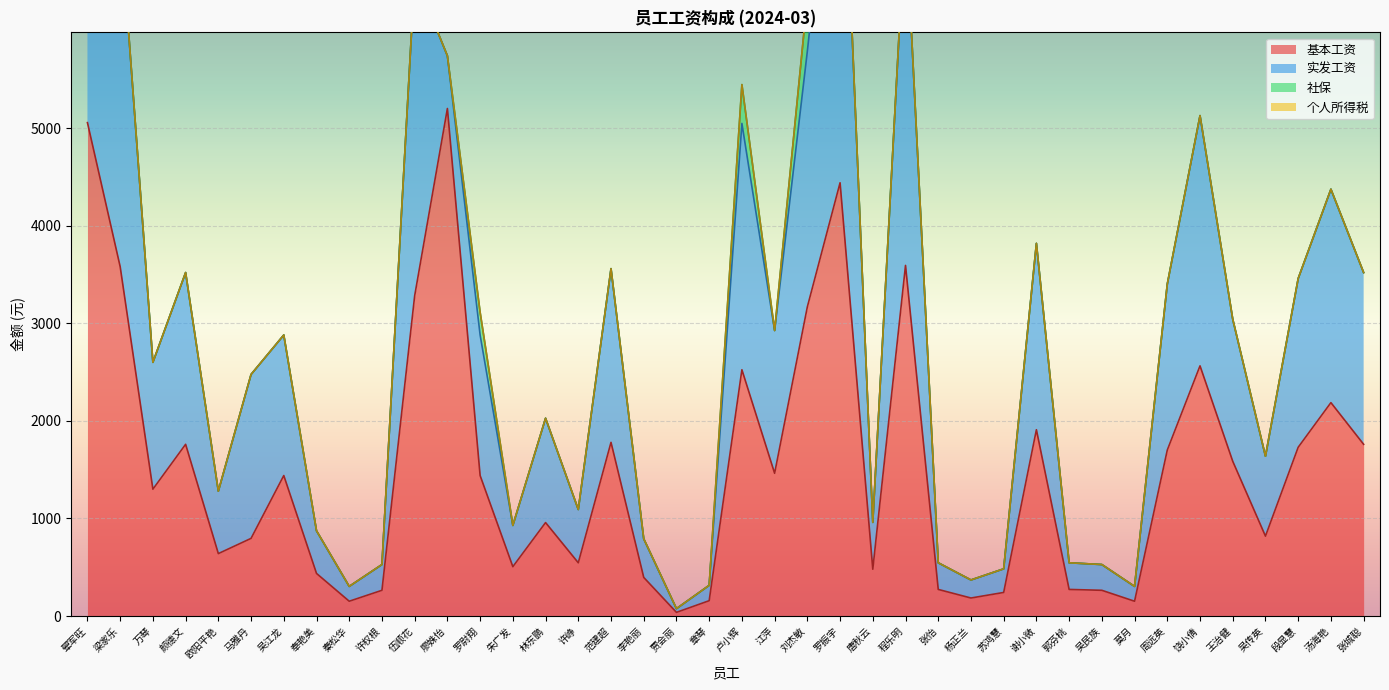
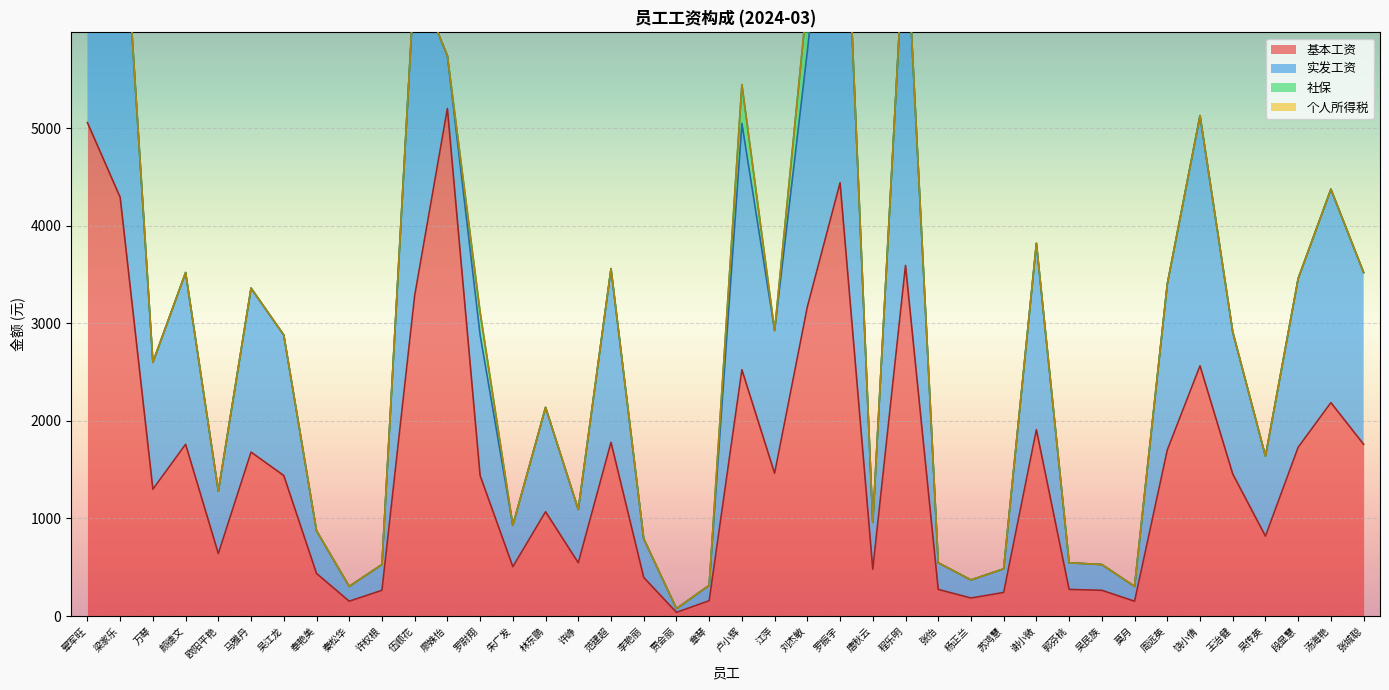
  {
    "基本工资": {
      "翚军旺": 5100,
-     "梁家乐": 3600,
+     "梁家乐": 4300,
      "万琴": 1300,
      "颜德文": 1800,
      "欧阳平艳": 600,
-     "马雅丹": 800,
+     "马雅丹": 1700,
      "吴江龙": 1400,
      "奉艳美": 400,
      "秦松华": 200,
      "许权根": 300,
      "伍顺花": 3300,
      "廖姝怡": 5200,
      "罗尉翔": 1400,
      "朱广发": 500,
-     "林东鹏": 1000,
+     "林东鹏": 1100,
      "许峥": 500,
      "范建超": 1800,
      "李艳丽": 400,
      "贾会丽": 0,
      "章琴": 200,
      "卢小辉": 2500,
      "江萍": 1500,
      "刘杰敏": 3200,
      "罗振宇": 4400,
      "唐秋云": 500,
      "程乐明": 3600,
      "张怡": 300,
      "杨正兰": 200,
      "苏鸿慧": 200,
      "谢小微": 1900,
      "郭芬桃": 300,
      "吴民族": 300,
      "莫月": 200,
      "周远英": 1700,
      "饶小倩": 2600,
-     "王治健": 1600,
+     "王治健": 1500,
      "吴传英": 800,
      "段显慧": 1700,
      "汤海艳": 2200,
      "张城聪": 1800
    },
    "实发工资": {
      "罗尉翔": 1400,
      "卢小辉": 2500,
      "刘杰敏": 2600
    }
  }
